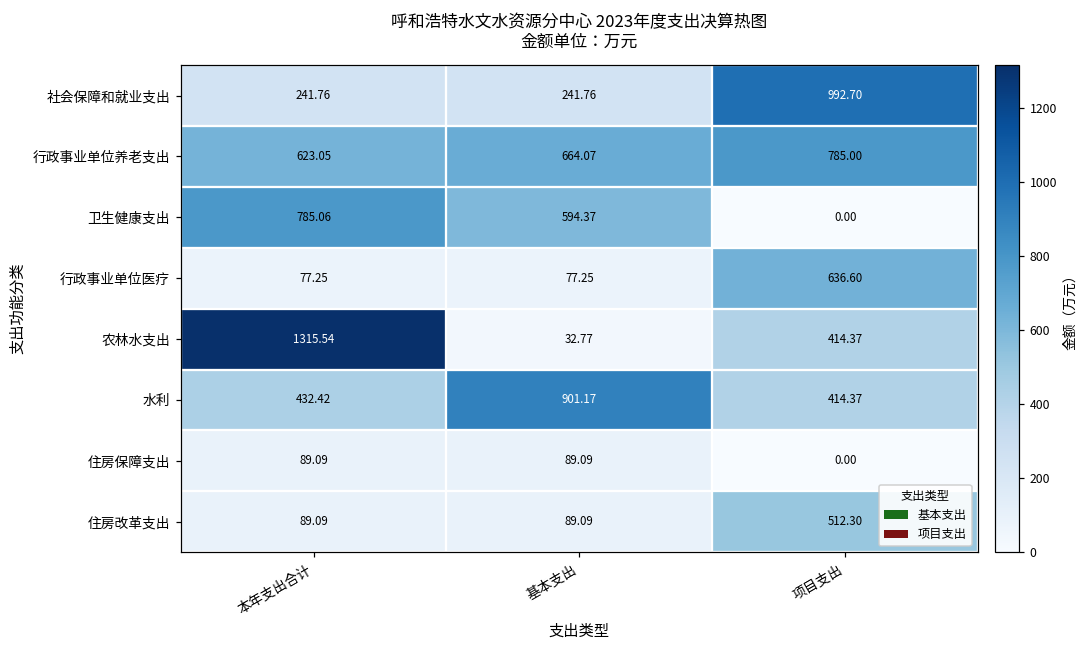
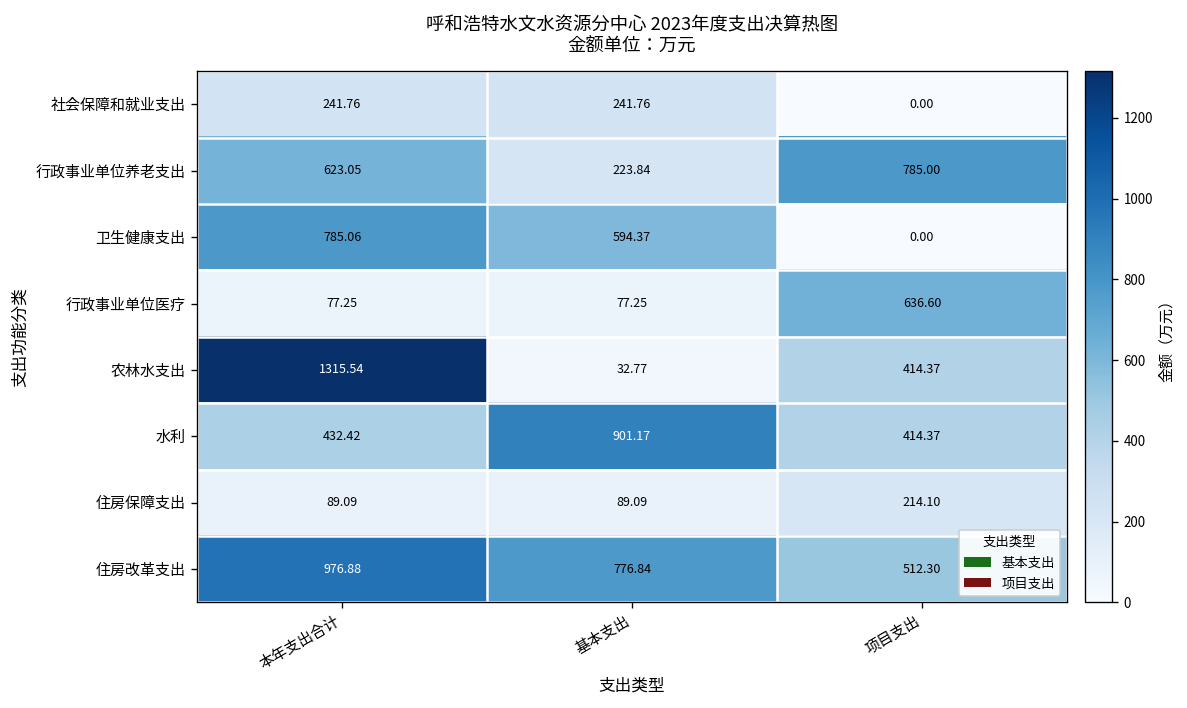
  {
    "社会保障和就业支出": {
      "本年支出合计": 241.76,
      "基本支出": 241.76,
-     "项目支出": 992.70
+     "项目支出": 0.00
    },
    "行政事业单位养老支出": {
      "本年支出合计": 623.05,
-     "基本支出": 664.07,
+     "基本支出": 223.84,
      "项目支出": 785.00
    },
    "卫生健康支出": {
      "本年支出合计": 785.06,
      "基本支出": 594.37,
      "项目支出": 0.00
    },
    "行政事业单位医疗": {
      "本年支出合计": 77.25,
      "基本支出": 77.25,
      "项目支出": 636.60
    },
    "农林水支出": {
      "本年支出合计": 1315.54,
      "基本支出": 32.77,
      "项目支出": 414.37
    },
    "水利": {
      "本年支出合计": 432.42,
      "基本支出": 901.17,
      "项目支出": 414.37
    },
    "住房保障支出": {
      "本年支出合计": 89.09,
      "基本支出": 89.09,
-     "项目支出": 0.00
+     "项目支出": 214.10
    },
    "住房改革支出": {
-     "本年支出合计": 89.09,
-     "基本支出": 89.09,
+     "本年支出合计": 976.88,
+     "基本支出": 776.84,
      "项目支出": 512.30
    }
  }
